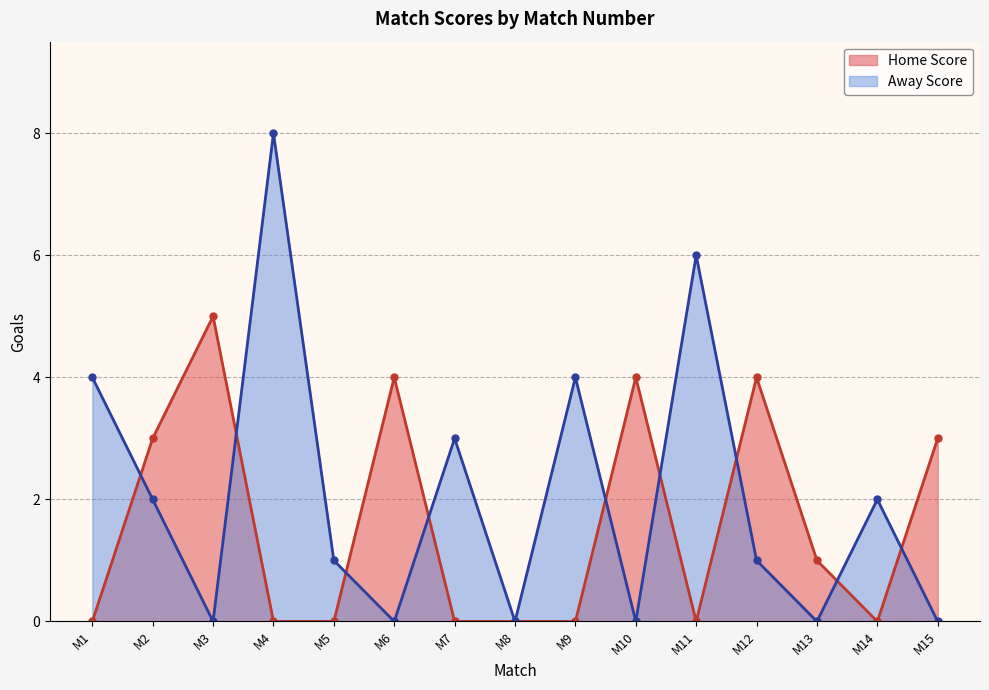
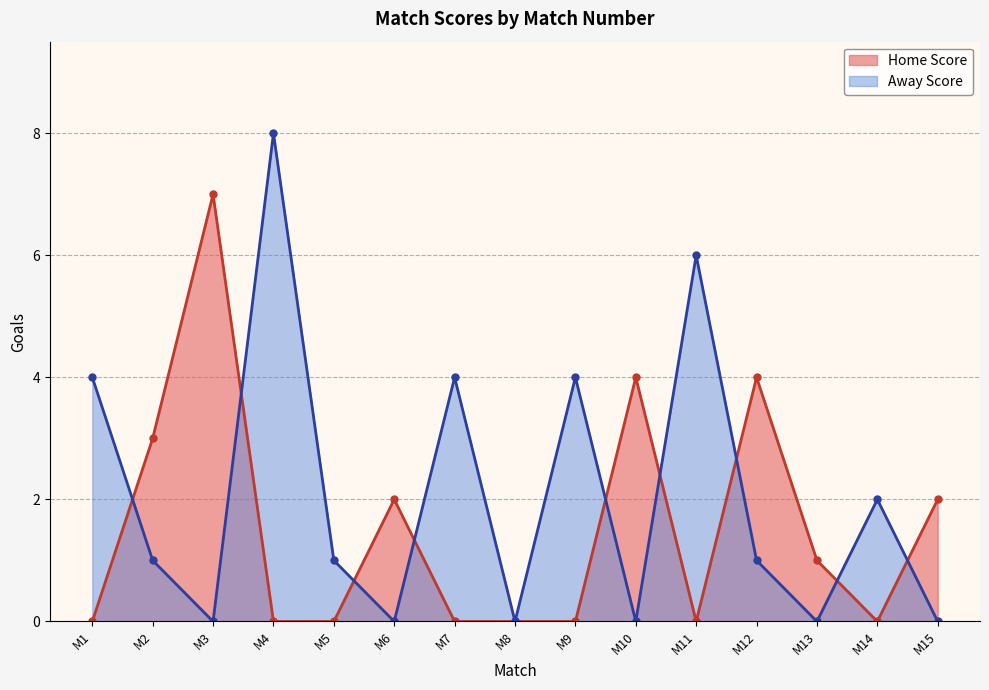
  {
    "Home Score": {
      "M1": 0,
      "M2": 3,
-     "M3": 5,
+     "M3": 7,
      "M4": 0,
      "M5": 0,
-     "M6": 4,
+     "M6": 2,
      "M7": 0,
      "M9": 0,
      "M10": 4,
      "M11": 0,
      "M12": 4,
      "M13": 1,
      "M14": 0,
-     "M15": 3
+     "M15": 2
    },
    "Away Score": {
      "M1": 4,
-     "M2": 2,
+     "M2": 1,
      "M3": 0,
      "M4": 8,
      "M5": 1,
      "M6": 0,
-     "M7": 3,
+     "M7": 4,
      "M9": 4,
      "M10": 0,
      "M11": 6,
      "M12": 1,
      "M13": 0,
      "M14": 2,
      "M15": 0
    }
  }
